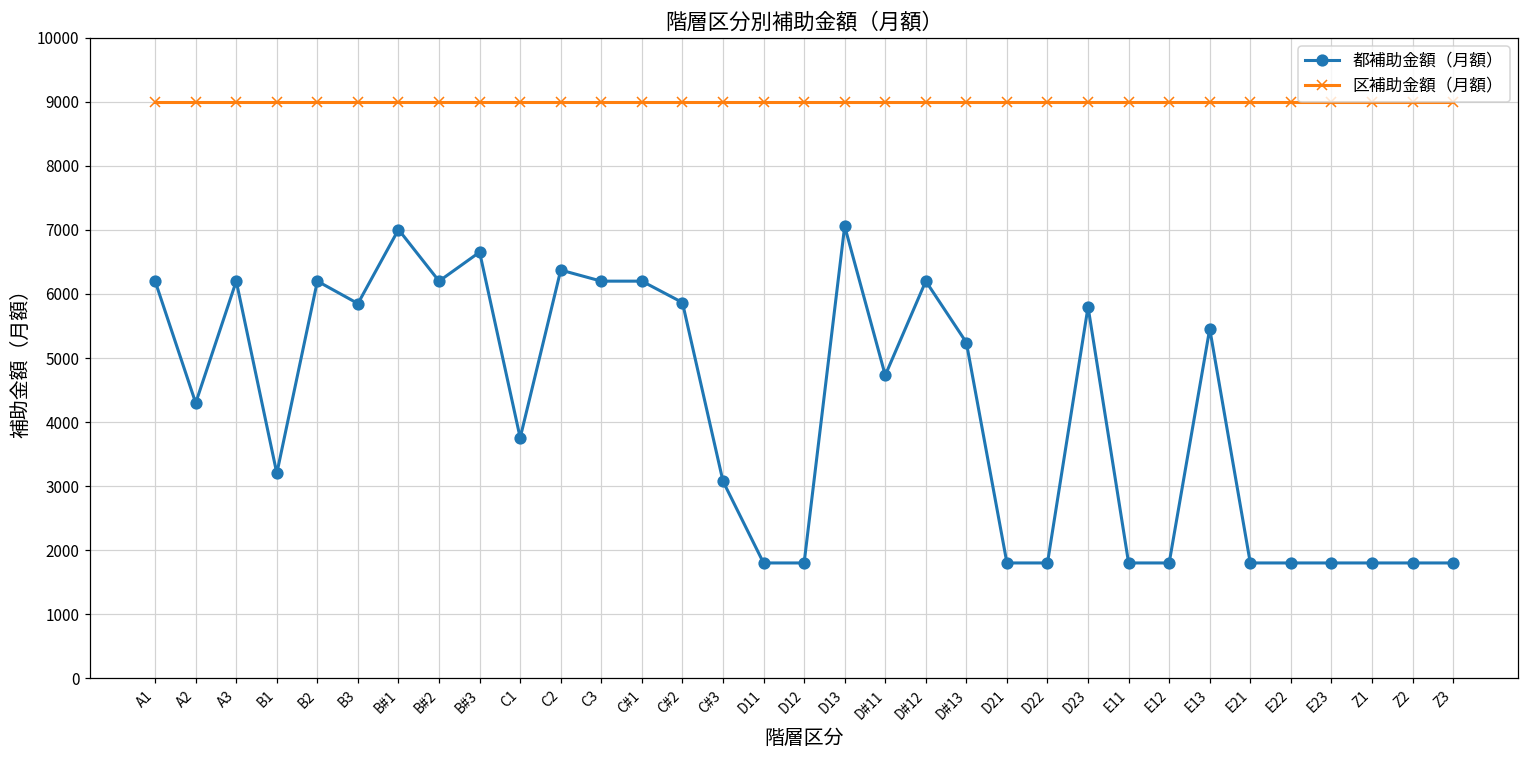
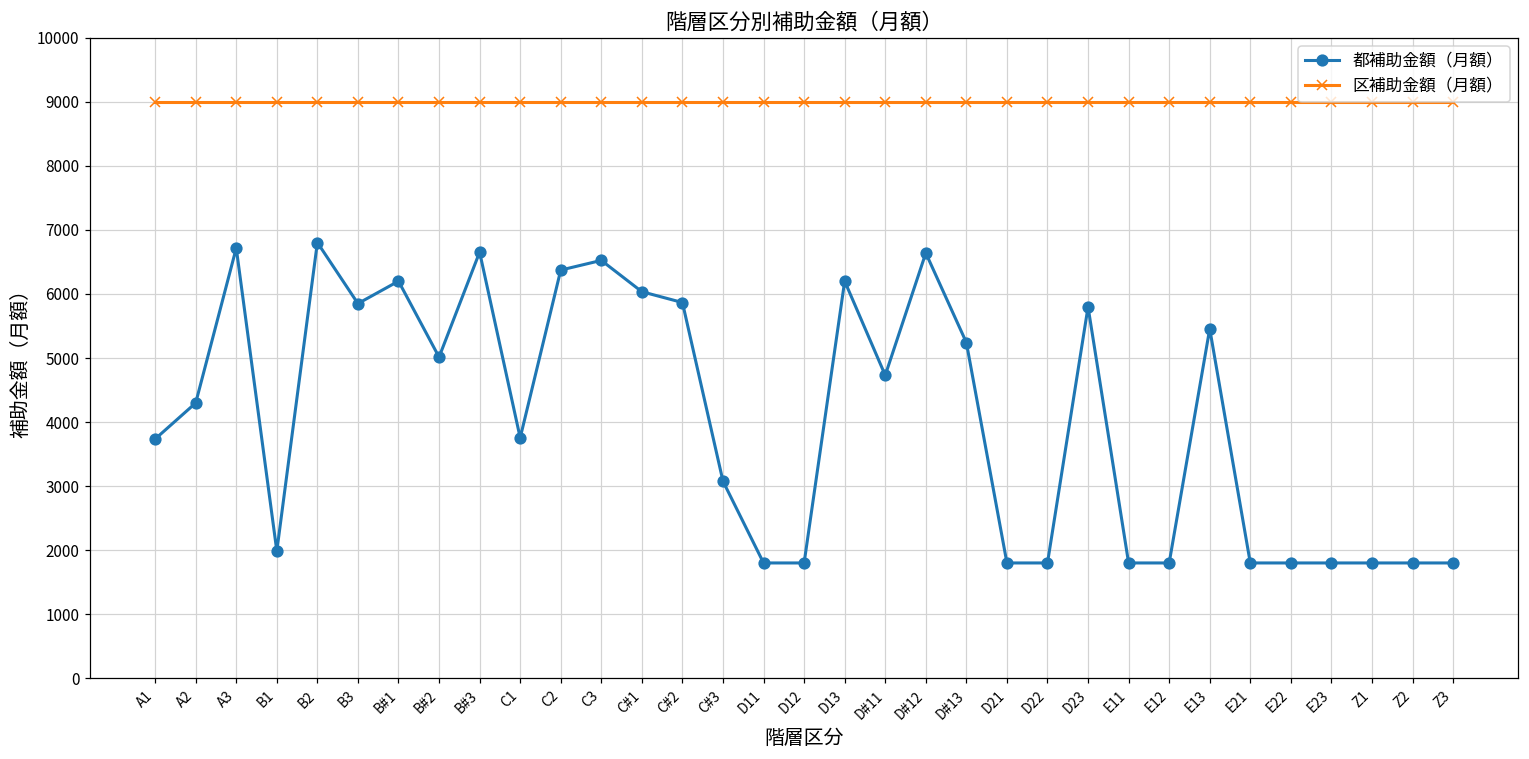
  {
    "都補助金額（月額）": {
-     "A1": 6200,
+     "A1": 3700,
      "A2": 4300,
-     "A3": 6200,
-     "B1": 3200,
-     "B2": 6200,
+     "A3": 6700,
+     "B1": 2000,
+     "B2": 6800,
      "B3": 5900,
-     "B#1": 7000,
-     "B#2": 6200,
+     "B#1": 6200,
+     "B#2": 5000,
      "B#3": 6700,
      "C1": 3800,
      "C2": 6400,
-     "C3": 6200,
-     "C#1": 6200,
+     "C3": 6500,
+     "C#1": 6000,
      "C#2": 5900,
      "C#3": 3100,
      "D11": 1800,
      "D12": 1800,
-     "D13": 7100,
+     "D13": 6200,
      "D#11": 4700,
-     "D#12": 6200,
+     "D#12": 6600,
      "D#13": 5200,
      "D21": 1800,
      "D22": 1800,
      "D23": 5800,
      "E11": 1800,
      "E12": 1800,
      "E13": 5500,
      "E21": 1800,
      "E22": 1800,
      "E23": 1800,
      "Z1": 1800,
      "Z2": 1800,
      "Z3": 1800
    },
    "区補助金額（月額）": {
      "A1": 9000,
      "A2": 9000,
      "A3": 9000,
      "B1": 9000,
      "B2": 9000,
      "B3": 9000,
      "B#1": 9000,
      "B#2": 9000,
      "B#3": 9000,
      "C1": 9000,
      "C2": 9000,
      "C3": 9000,
      "C#1": 9000,
      "C#2": 9000,
      "C#3": 9000,
      "D11": 9000,
      "D12": 9000,
      "D13": 9000,
      "D#11": 9000,
      "D#12": 9000,
      "D#13": 9000,
      "D21": 9000,
      "D22": 9000,
      "D23": 9000,
      "E11": 9000,
      "E12": 9000,
      "E13": 9000,
      "E21": 9000,
      "E22": 9000
    }
  }
